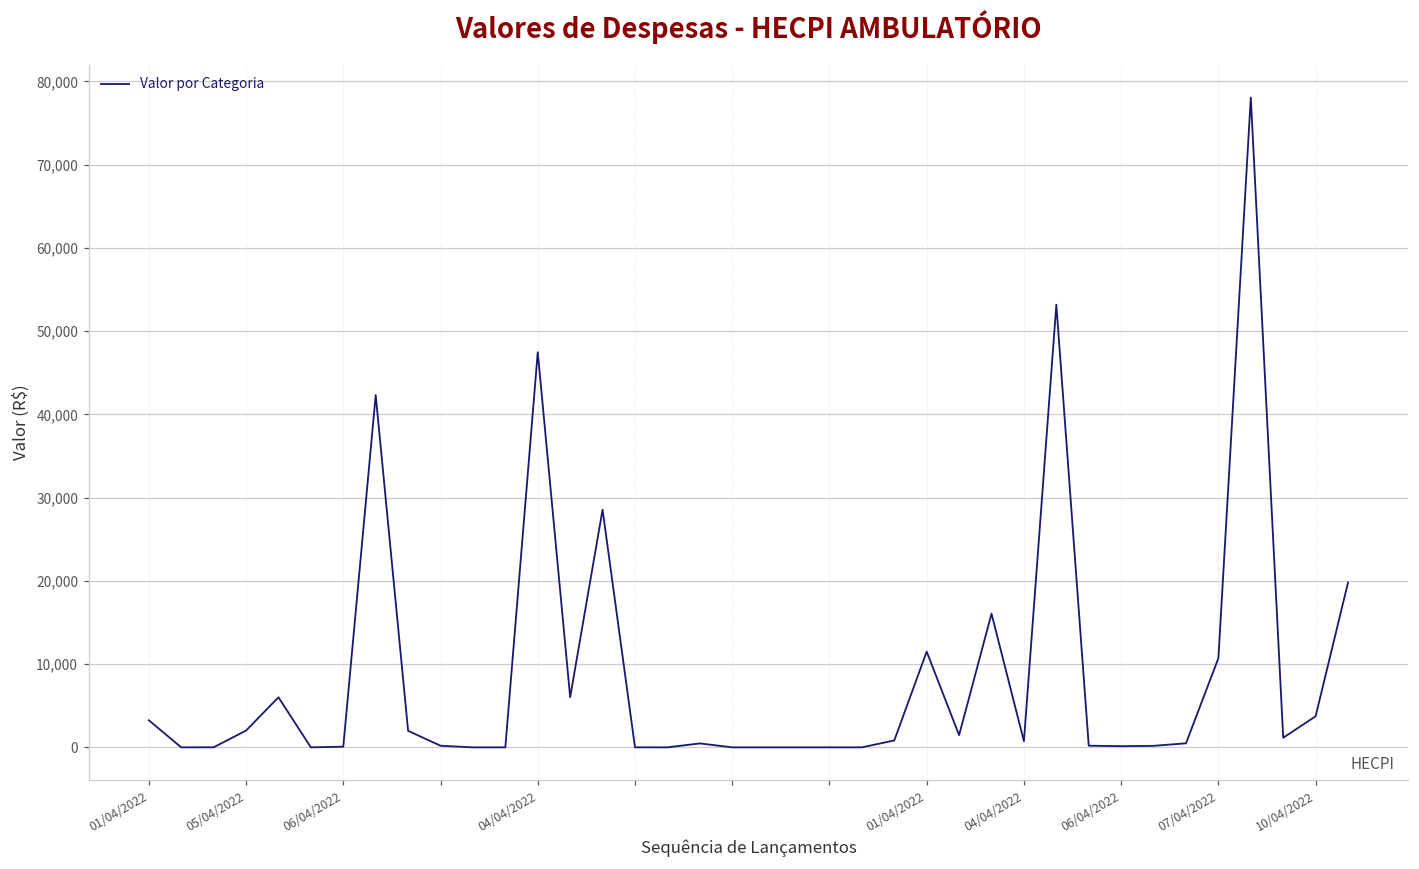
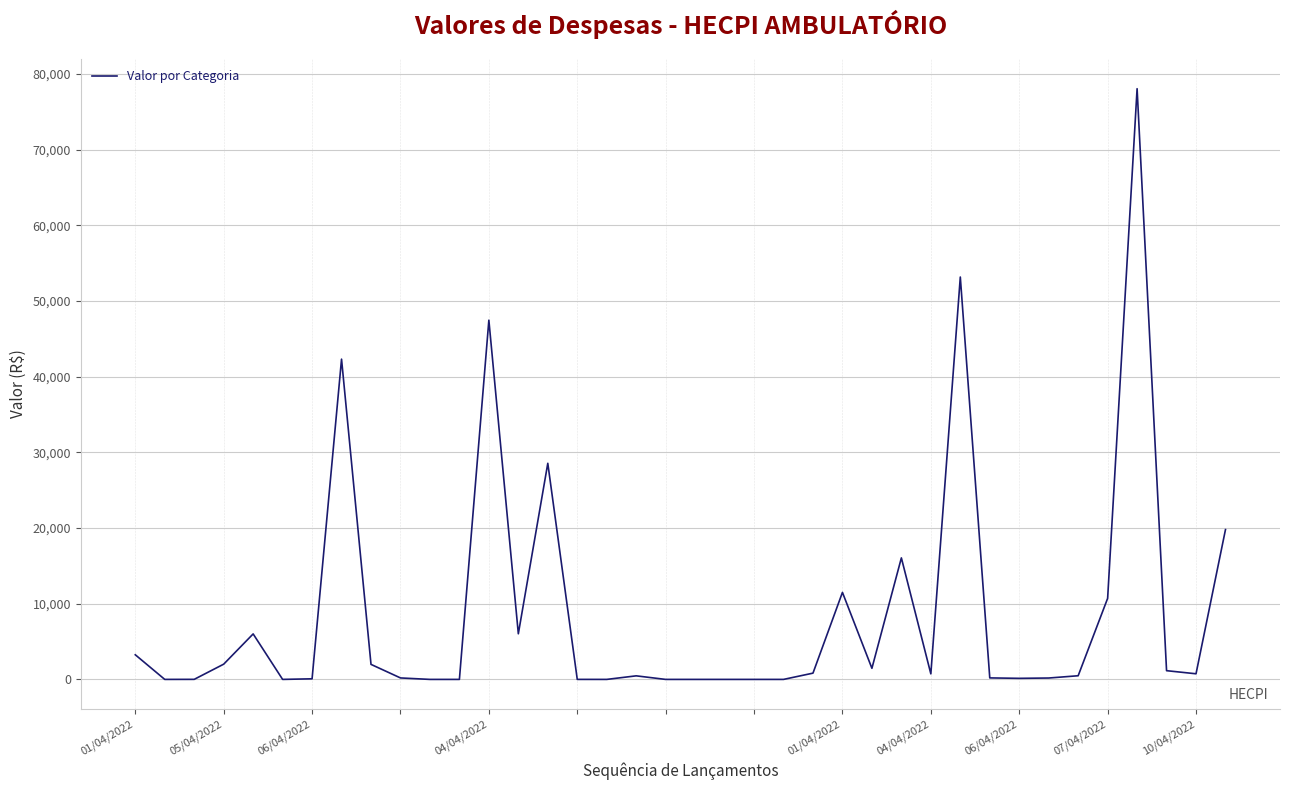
  {
-   "10/04/2022": "4,000"
+   "10/04/2022": "1,000"
  }
